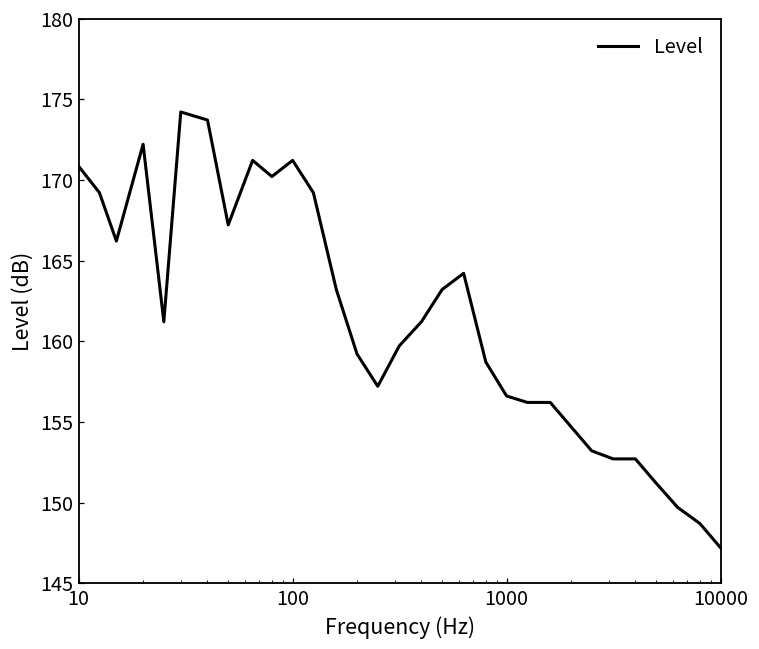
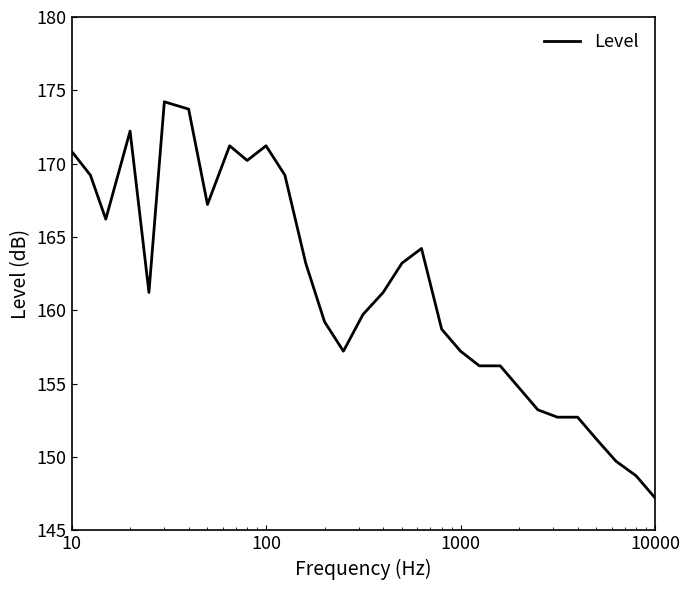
  {
    "10": 170.9,
    "100": 171.2,
-   "1000": 156.6,
+   "1000": 157.2,
    "10000": 147.2
  }
